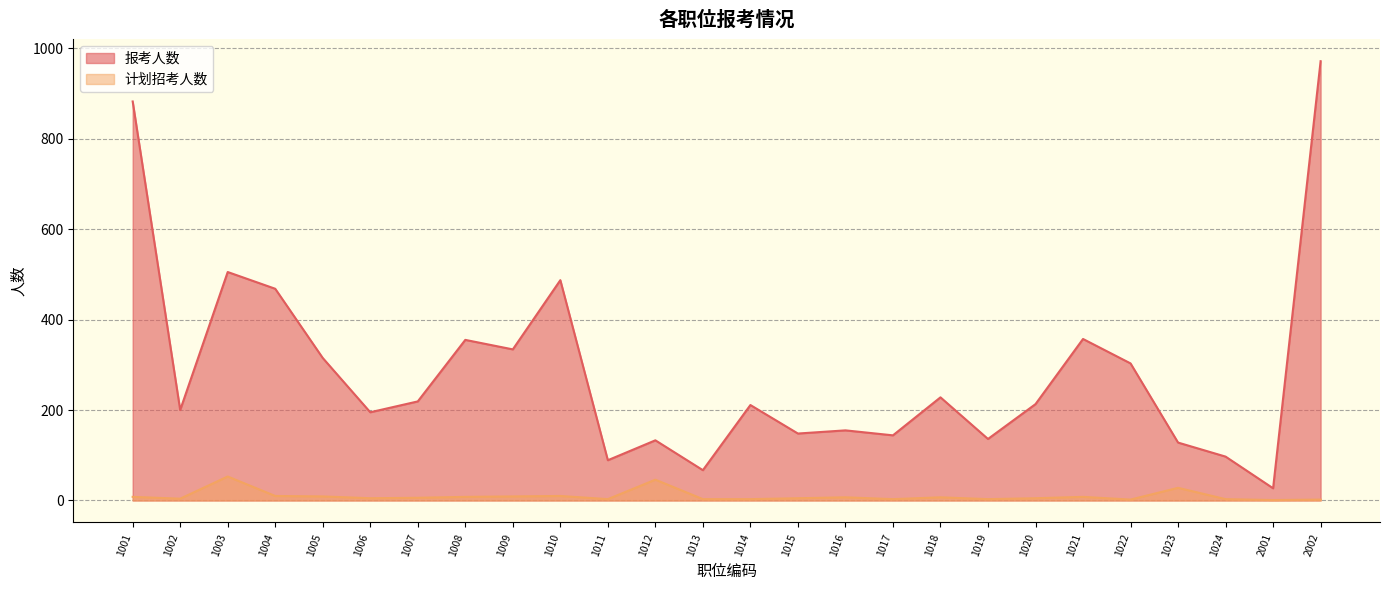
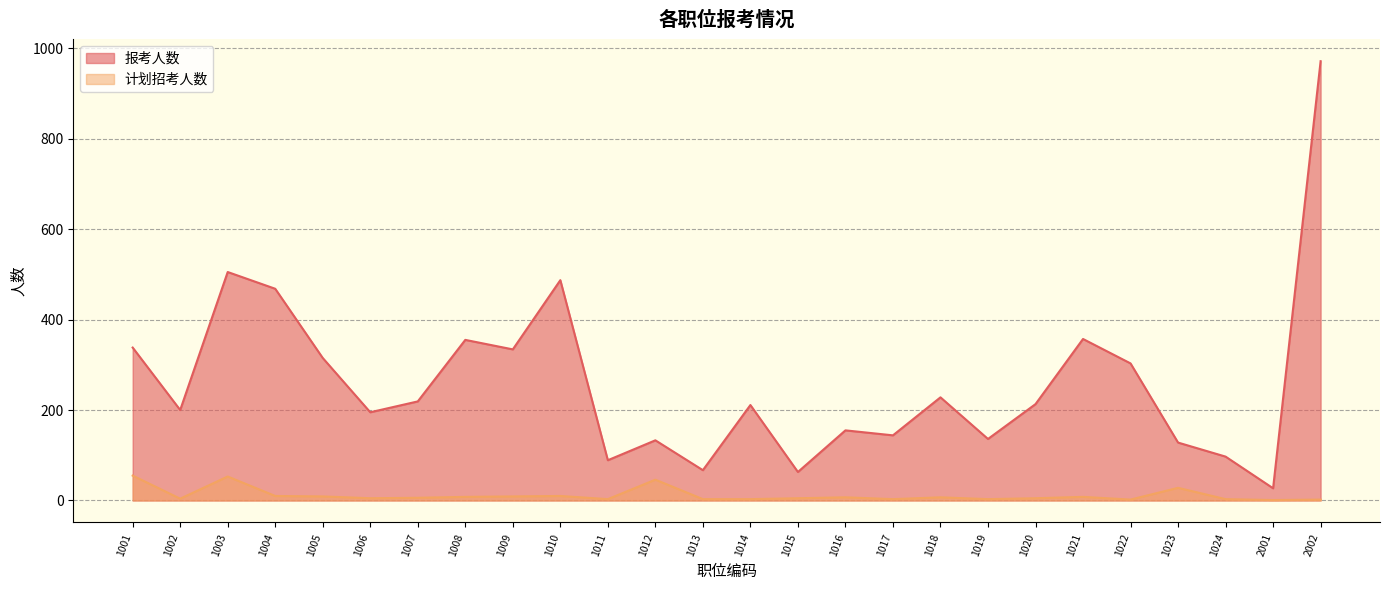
  {
    "报考人数": {
-     "1001": 880,
+     "1001": 340,
      "1002": 200,
      "1003": 510,
      "1004": 470,
      "1005": 320,
      "1006": 200,
      "1007": 220,
      "1008": 360,
      "1009": 330,
      "1010": 490,
      "1011": 90,
      "1012": 130,
      "1013": 70,
      "1014": 210,
-     "1015": 150,
+     "1015": 60,
      "1016": 160,
      "1017": 140,
      "1018": 230,
      "1019": 140,
      "1020": 210,
      "1021": 360,
      "1022": 300,
      "1023": 130,
      "1024": 100,
      "2001": 30,
      "2002": 970
    },
    "计划招考人数": {
-     "1001": 10,
+     "1001": 60,
      "1002": 0,
      "1003": 50,
      "1004": 10,
      "1005": 10,
      "1006": 10,
      "1007": 10,
      "1008": 10,
      "1009": 10,
      "1010": 10,
      "1011": 0,
      "1012": 50,
      "1013": 0,
      "1014": 0,
      "1015": 10,
      "1016": 10,
      "1017": 0,
      "1018": 10,
      "1019": 0,
      "1020": 10,
      "1021": 10,
      "1022": 0,
      "1023": 30,
      "1024": 0,
      "2001": 0,
      "2002": 0
    }
  }
